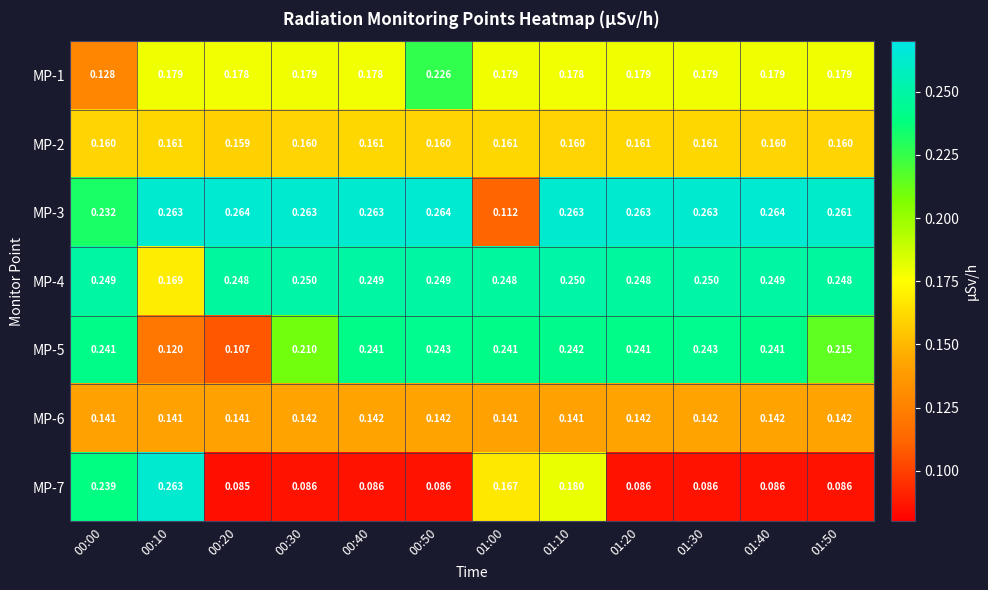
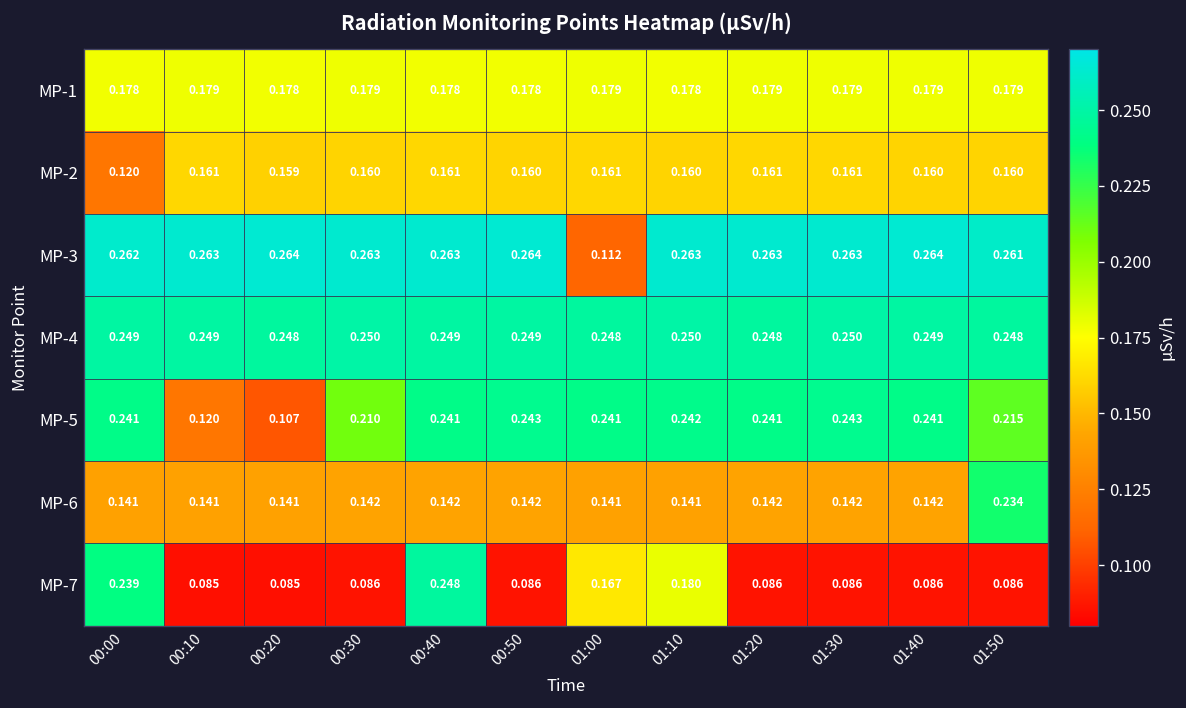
  {
    "MP-1": {
-     "00:00": 0.128,
+     "00:00": 0.178,
      "00:10": 0.179,
      "00:20": 0.178,
      "00:30": 0.179,
      "00:40": 0.178,
-     "00:50": 0.226,
+     "00:50": 0.178,
      "01:00": 0.179,
      "01:10": 0.178,
      "01:20": 0.179,
      "01:30": 0.179,
      "01:40": 0.179,
      "01:50": 0.179
    },
    "MP-2": {
-     "00:00": 0.160,
+     "00:00": 0.120,
      "00:10": 0.161,
      "00:20": 0.159,
      "00:30": 0.160,
      "00:40": 0.161,
      "00:50": 0.160,
      "01:00": 0.161,
      "01:10": 0.160,
      "01:20": 0.161,
      "01:30": 0.161,
      "01:40": 0.160,
      "01:50": 0.160
    },
    "MP-3": {
-     "00:00": 0.232,
+     "00:00": 0.262,
      "00:10": 0.263,
      "00:20": 0.264,
      "00:30": 0.263,
      "00:40": 0.263,
      "00:50": 0.264,
      "01:00": 0.112,
      "01:10": 0.263,
      "01:20": 0.263,
      "01:30": 0.263,
      "01:40": 0.264,
      "01:50": 0.261
    },
    "MP-4": {
      "00:00": 0.249,
-     "00:10": 0.169,
+     "00:10": 0.249,
      "00:20": 0.248,
      "00:30": 0.250,
      "00:40": 0.249,
      "00:50": 0.249,
      "01:00": 0.248,
      "01:10": 0.250,
      "01:20": 0.248,
      "01:30": 0.250,
      "01:40": 0.249,
      "01:50": 0.248
    },
    "MP-5": {
      "00:00": 0.241,
      "00:10": 0.120,
      "00:20": 0.107,
      "00:30": 0.210,
      "00:40": 0.241,
      "00:50": 0.243,
      "01:00": 0.241,
      "01:10": 0.242,
      "01:20": 0.241,
      "01:30": 0.243,
      "01:40": 0.241,
      "01:50": 0.215
    },
    "MP-6": {
      "00:00": 0.141,
      "00:10": 0.141,
      "00:20": 0.141,
      "00:30": 0.142,
      "00:40": 0.142,
      "00:50": 0.142,
      "01:00": 0.141,
      "01:10": 0.141,
      "01:20": 0.142,
      "01:30": 0.142,
      "01:40": 0.142,
-     "01:50": 0.142
+     "01:50": 0.234
    },
    "MP-7": {
      "00:00": 0.239,
-     "00:10": 0.263,
+     "00:10": 0.085,
      "00:20": 0.085,
      "00:30": 0.086,
-     "00:40": 0.086,
+     "00:40": 0.248,
      "00:50": 0.086,
      "01:00": 0.167,
      "01:10": 0.180,
      "01:20": 0.086,
      "01:30": 0.086,
      "01:40": 0.086,
      "01:50": 0.086
    }
  }
